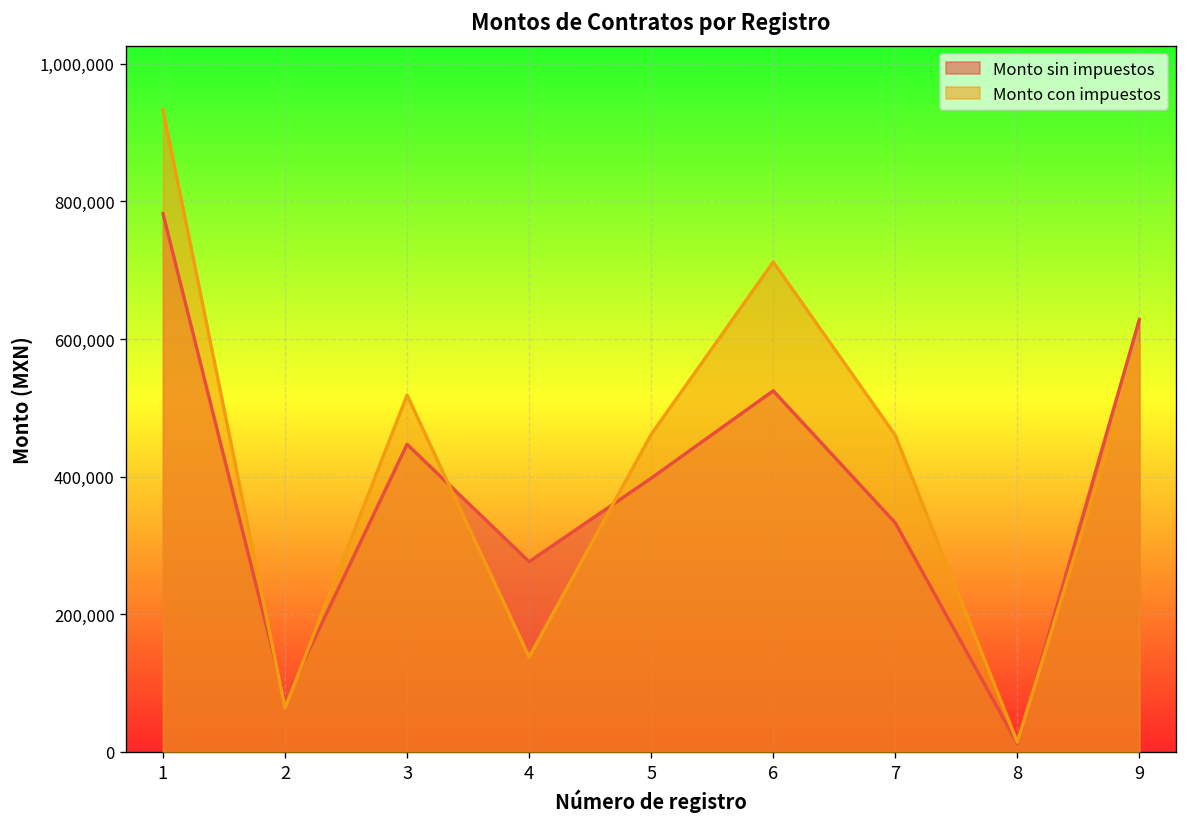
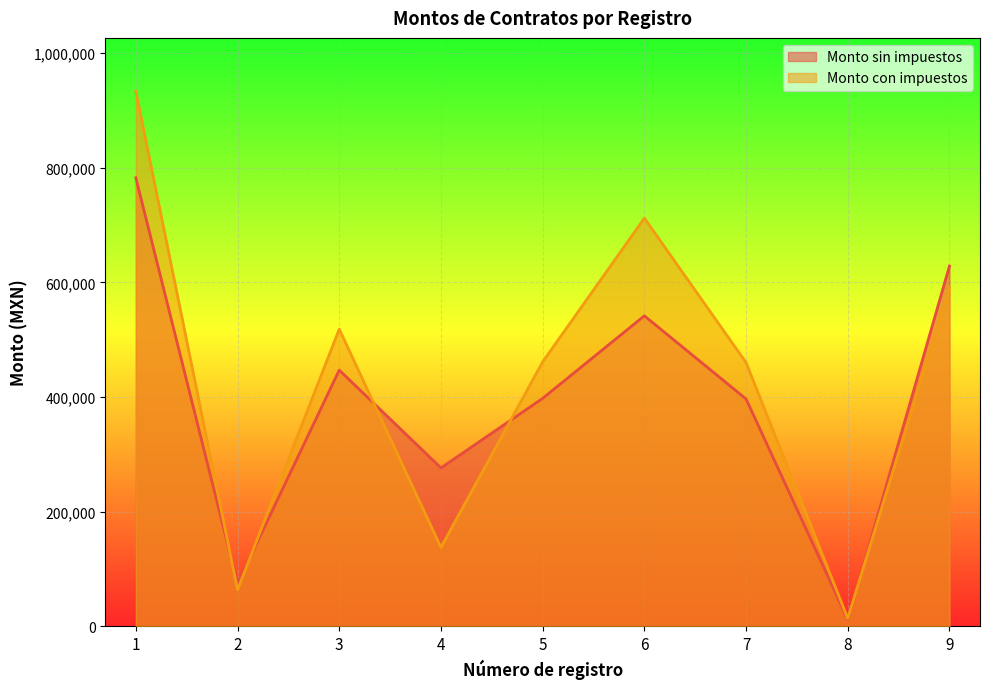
  {
    "Monto sin impuestos": {
      "1": "780,000",
      "2": "70,000",
      "3": "450,000",
      "4": "280,000",
      "5": "400,000",
-     "6": "520,000",
-     "7": "330,000",
+     "6": "540,000",
+     "7": "400,000",
      "9": "630,000"
    },
    "Monto con impuestos": {
      "1": "930,000",
      "2": "60,000",
      "3": "520,000",
      "4": "140,000",
      "5": "460,000",
      "6": "710,000",
      "7": "460,000",
      "9": "590,000"
    }
  }
